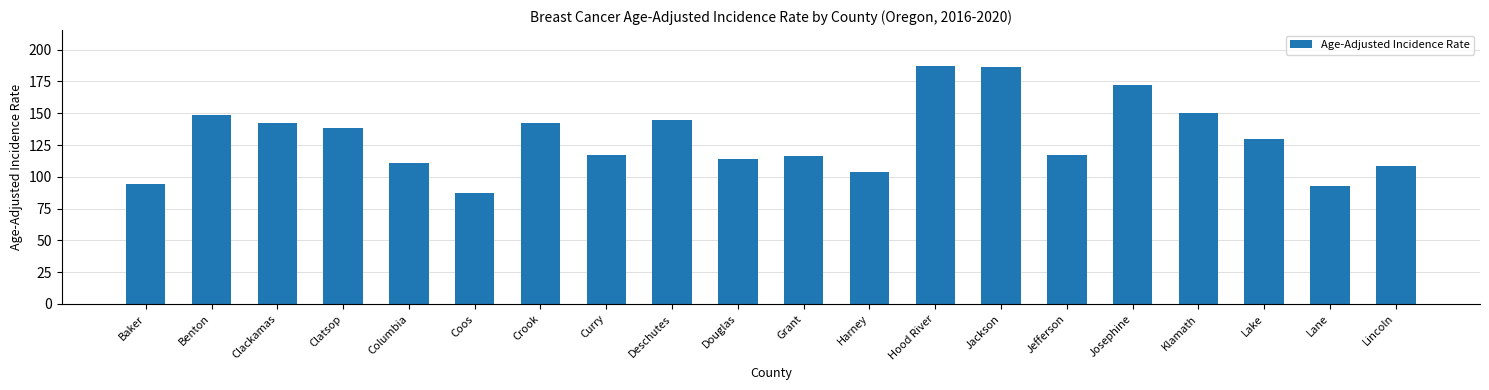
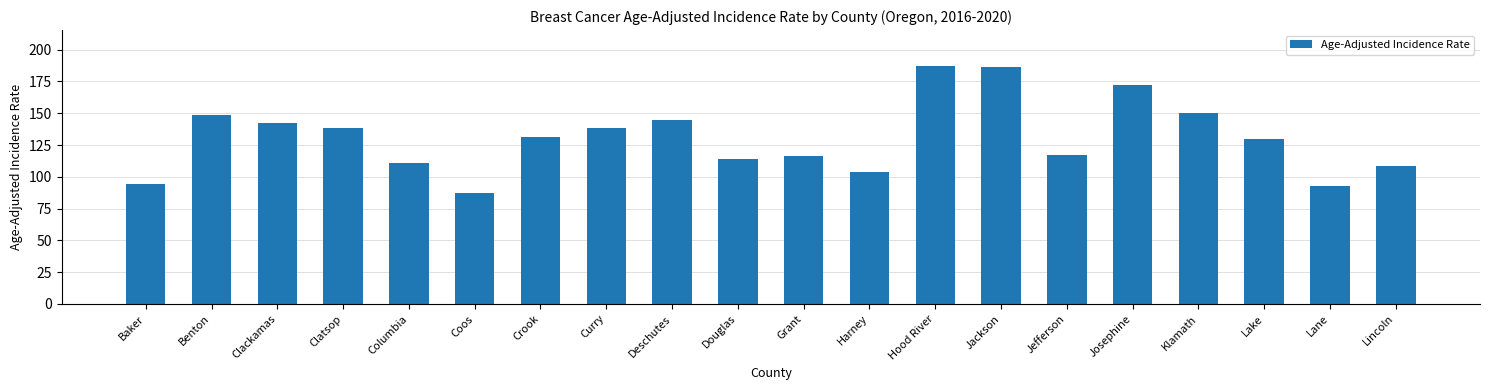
  {
    "Baker": 94,
    "Benton": 149,
    "Clackamas": 143,
    "Clatsop": 139,
    "Columbia": 111,
    "Coos": 87,
-   "Crook": 143,
-   "Curry": 117,
+   "Crook": 131,
+   "Curry": 139,
    "Deschutes": 144,
    "Douglas": 114,
    "Grant": 116,
    "Harney": 104,
    "Hood River": 187,
    "Jackson": 186,
    "Jefferson": 117,
    "Josephine": 172,
    "Klamath": 150,
    "Lake": 130,
    "Lane": 93,
    "Lincoln": 108
  }
